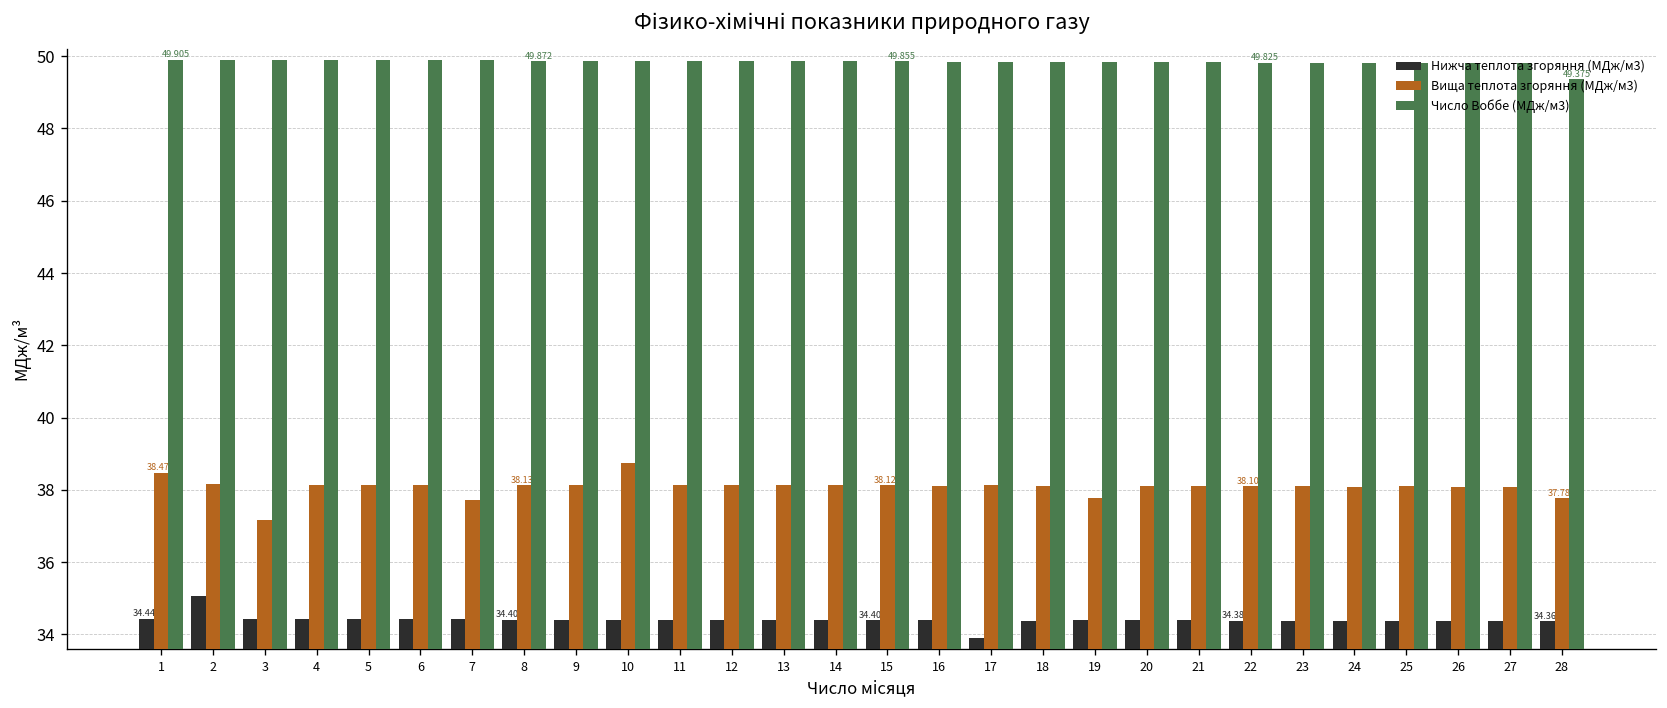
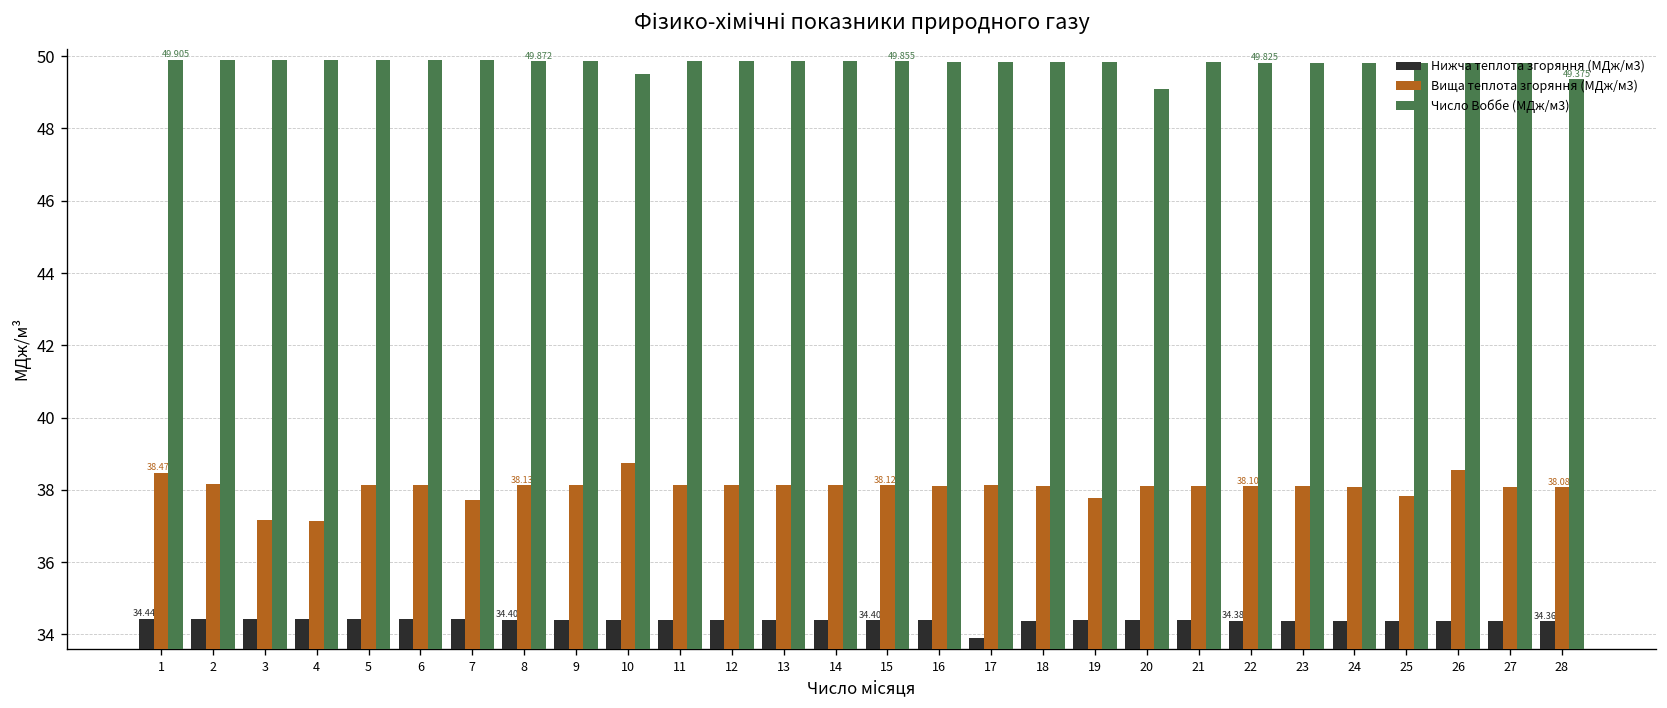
  {
    "Нижча теплота згоряння (МДж/м3)": {
-     "2": 35.1,
+     "2": 34.4,
      "3": 34.4,
      "4": 34.4,
      "5": 34.4,
      "6": 34.4,
      "7": 34.4,
      "9": 34.4,
      "10": 34.4,
      "11": 34.4,
      "12": 34.4,
      "13": 34.4,
      "14": 34.4,
      "16": 34.4,
      "17": 33.9,
      "18": 34.4,
      "19": 34.4,
      "20": 34.4,
      "21": 34.4,
      "23": 34.4,
      "24": 34.4,
      "25": 34.4,
      "26": 34.4,
      "27": 34.4
    },
    "Вища теплота згоряння (МДж/м3)": {
      "1": 38.476,
-     "4": 38.1,
+     "4": 37.1,
      "8": 38.133,
      "15": 38.124,
      "22": 38.103,
-     "25": 38.1,
-     "26": 38.1,
-     "28": 37.780
+     "25": 37.8,
+     "26": 38.5,
+     "28": 38.085
    },
    "Число Воббе (МДж/м3)": {
      "2": 49.9,
      "3": 49.9,
      "4": 49.9,
      "5": 49.9,
      "6": 49.9,
      "7": 49.9,
      "9": 49.9,
-     "10": 49.9,
+     "10": 49.5,
      "11": 49.9,
      "12": 49.9,
      "13": 49.9,
      "14": 49.9,
      "16": 49.9,
      "17": 49.8,
      "18": 49.8,
      "19": 49.8,
-     "20": 49.8,
+     "20": 49.1,
      "21": 49.8,
      "23": 49.8,
      "24": 49.8,
      "25": 49.8,
      "26": 49.8,
      "27": 49.8
    }
  }
